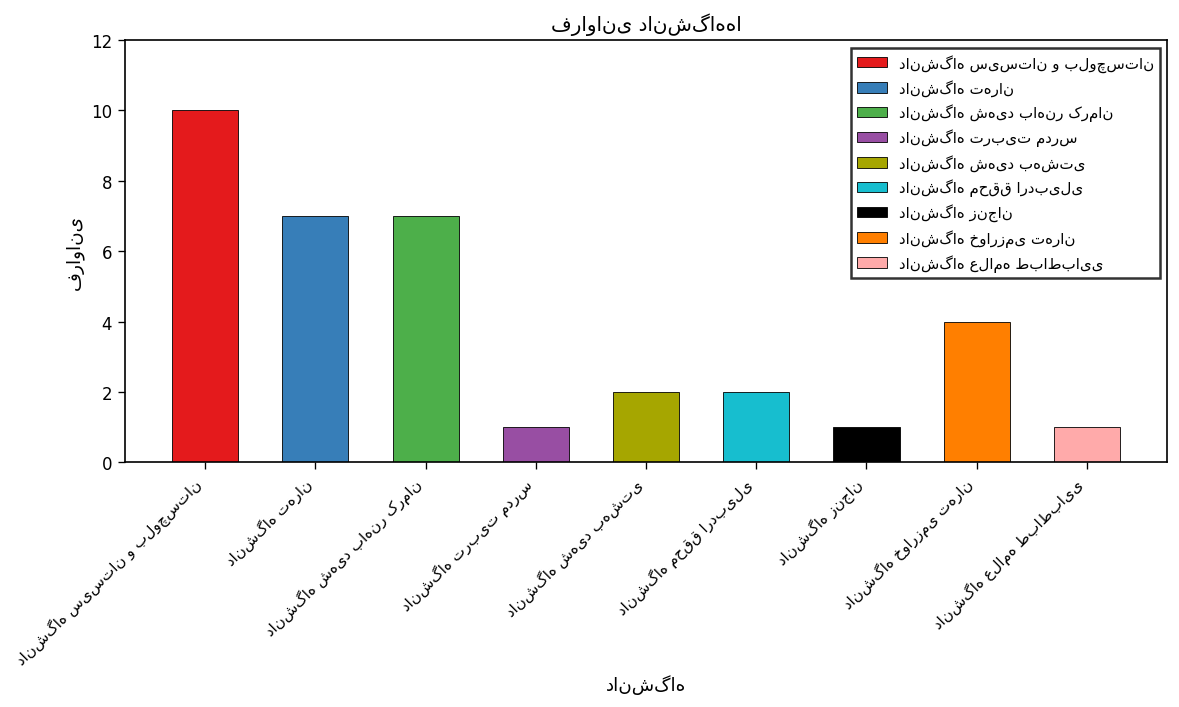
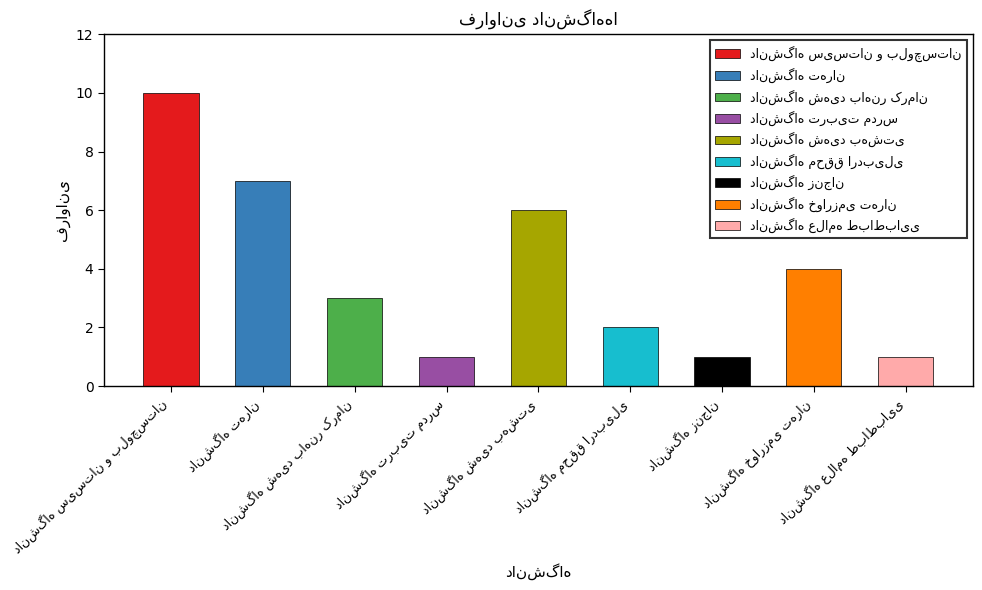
  {
    "دانشگاه سیستان و بلوچستان": 10,
    "دانشگاه تهران": 7,
-   "دانشگاه شهید باهنر کرمان": 7,
+   "دانشگاه شهید باهنر کرمان": 3,
    "دانشگاه تربیت مدرس": 1,
-   "دانشگاه شهید بهشتی": 2,
+   "دانشگاه شهید بهشتی": 6,
    "دانشگاه محقق اردبیلی": 2,
    "دانشگاه زنجان": 1,
    "دانشگاه خوارزمی تهران": 4,
    "دانشگاه علامه طباطبایی": 1
  }
